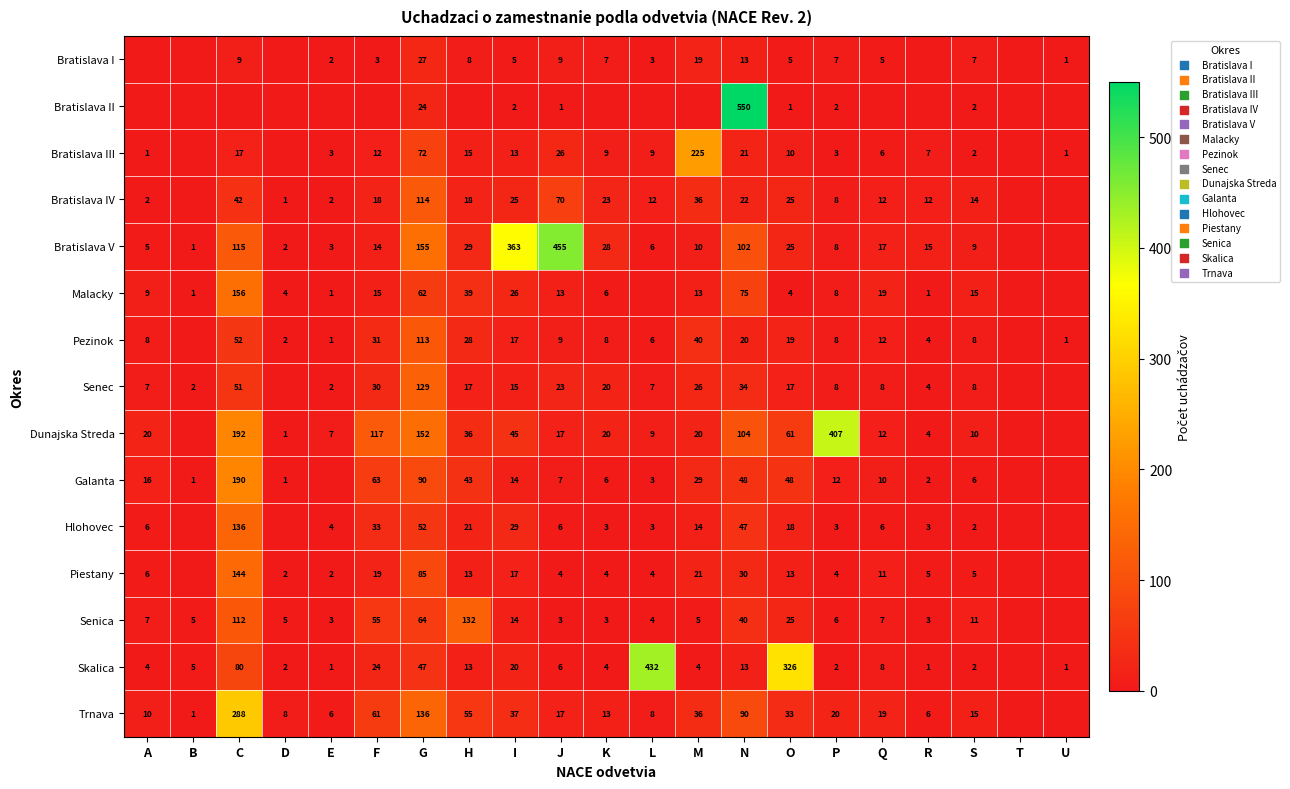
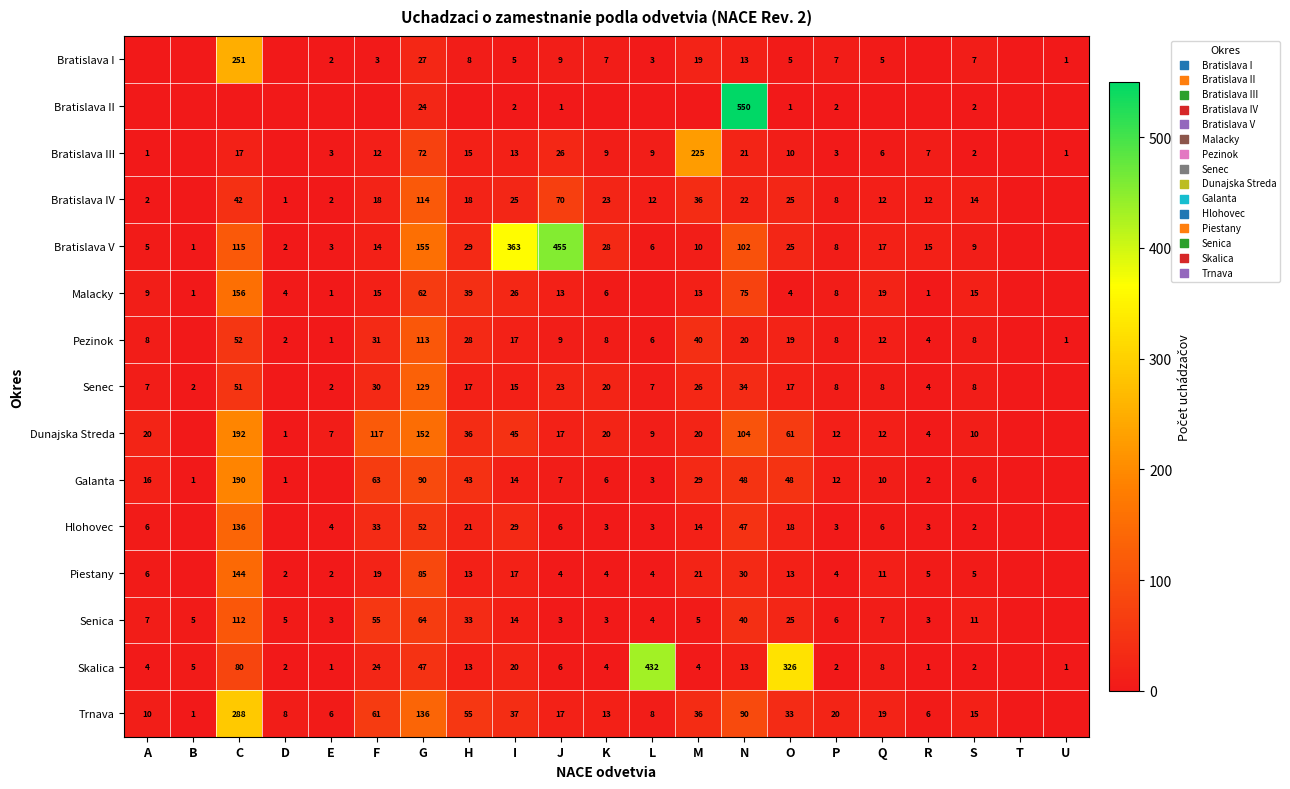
  {
    "Bratislava I": {
-     "C": 9,
+     "C": 251,
      "E": 2,
      "F": 3,
      "G": 27,
      "H": 8,
      "I": 5,
      "J": 9,
      "K": 7,
      "L": 3,
      "M": 19,
      "N": 13,
      "O": 5,
      "P": 7,
      "Q": 5,
      "S": 7,
      "U": 1
    },
    "Dunajska Streda": {
      "A": 20,
      "C": 192,
      "D": 1,
      "E": 7,
      "F": 117,
      "G": 152,
      "H": 36,
      "I": 45,
      "J": 17,
      "K": 20,
      "L": 9,
      "M": 20,
      "N": 104,
      "O": 61,
-     "P": 407,
+     "P": 12,
      "Q": 12,
      "R": 4,
      "S": 10
    },
    "Senica": {
      "A": 7,
      "B": 5,
      "C": 112,
      "D": 5,
      "E": 3,
      "F": 55,
      "G": 64,
-     "H": 132,
+     "H": 33,
      "I": 14,
      "J": 3,
      "K": 3,
      "L": 4,
      "M": 5,
      "N": 40,
      "O": 25,
      "P": 6,
      "Q": 7,
      "R": 3,
      "S": 11
    }
  }
